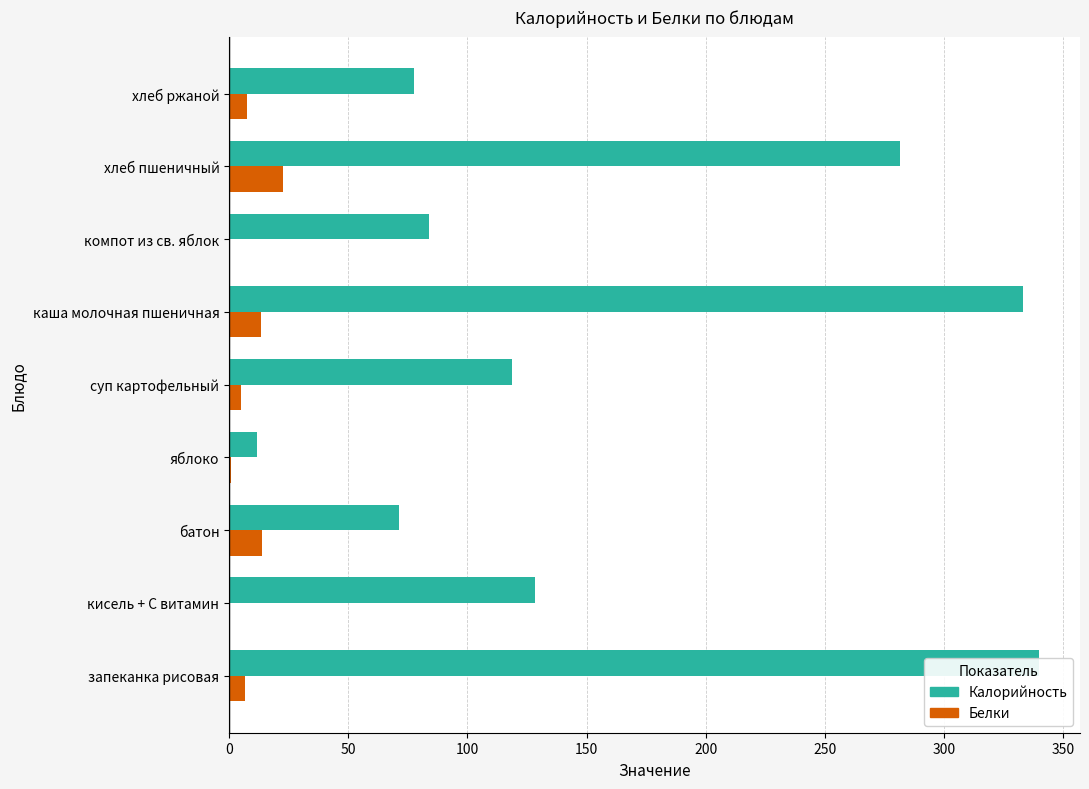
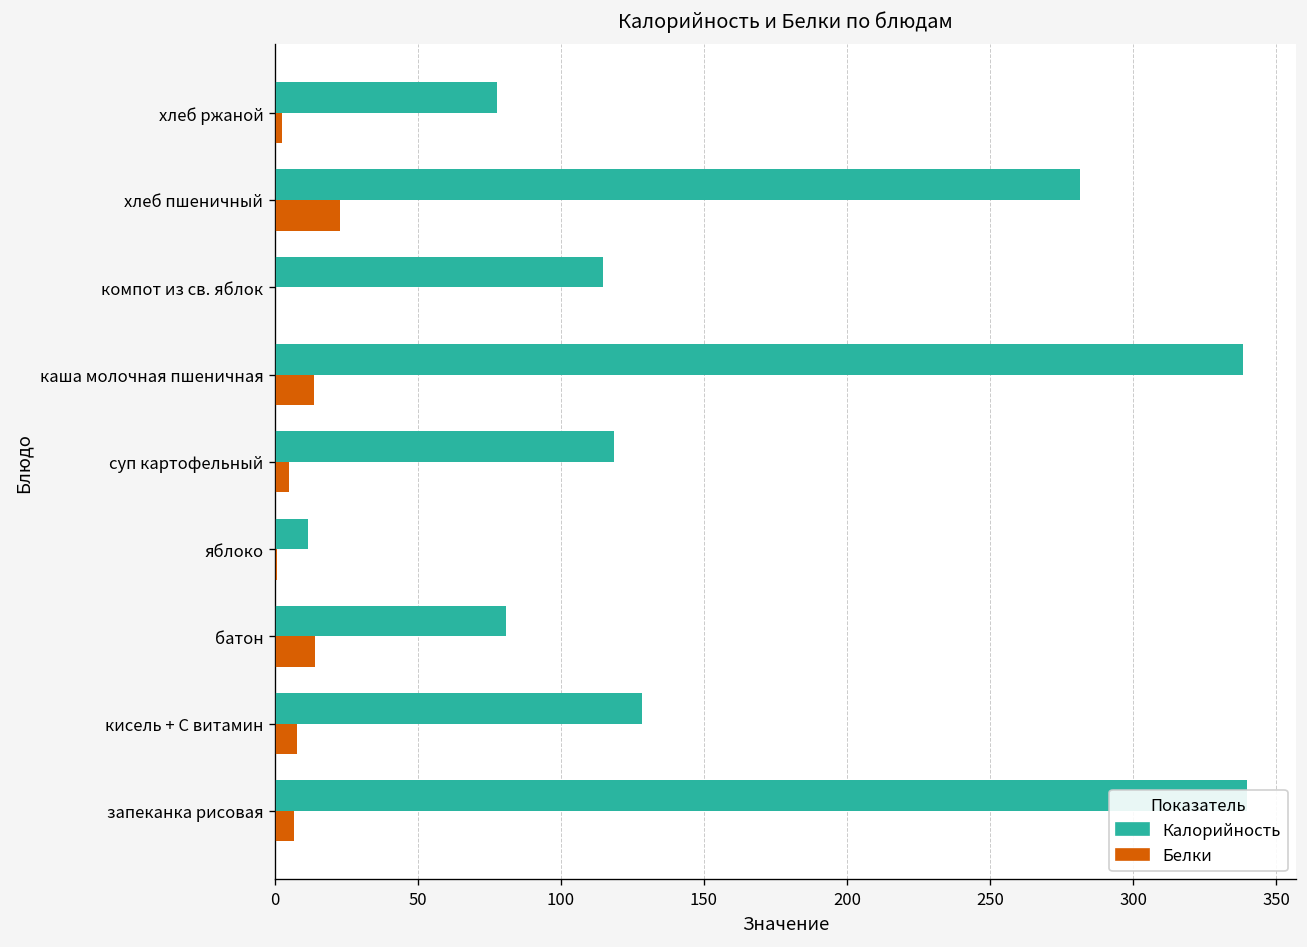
  {
    "Калорийность": {
      "хлеб ржаной": 78,
      "хлеб пшеничный": 281,
-     "компот из св. яблок": 84,
-     "каша молочная пшеничная": 333,
+     "компот из св. яблок": 115,
+     "каша молочная пшеничная": 339,
      "суп картофельный": 119,
      "яблоко": 12,
-     "батон": 71,
+     "батон": 81,
      "кисель + С витамин": 128
    },
    "Белки": {
-     "хлеб ржаной": 7,
+     "хлеб ржаной": 3,
      "хлеб пшеничный": 23,
      "каша молочная пшеничная": 14,
      "суп картофельный": 5,
      "батон": 14,
-     "кисель + С витамин": 0,
+     "кисель + С витамин": 8,
      "запеканка рисовая": 7
    }
  }
